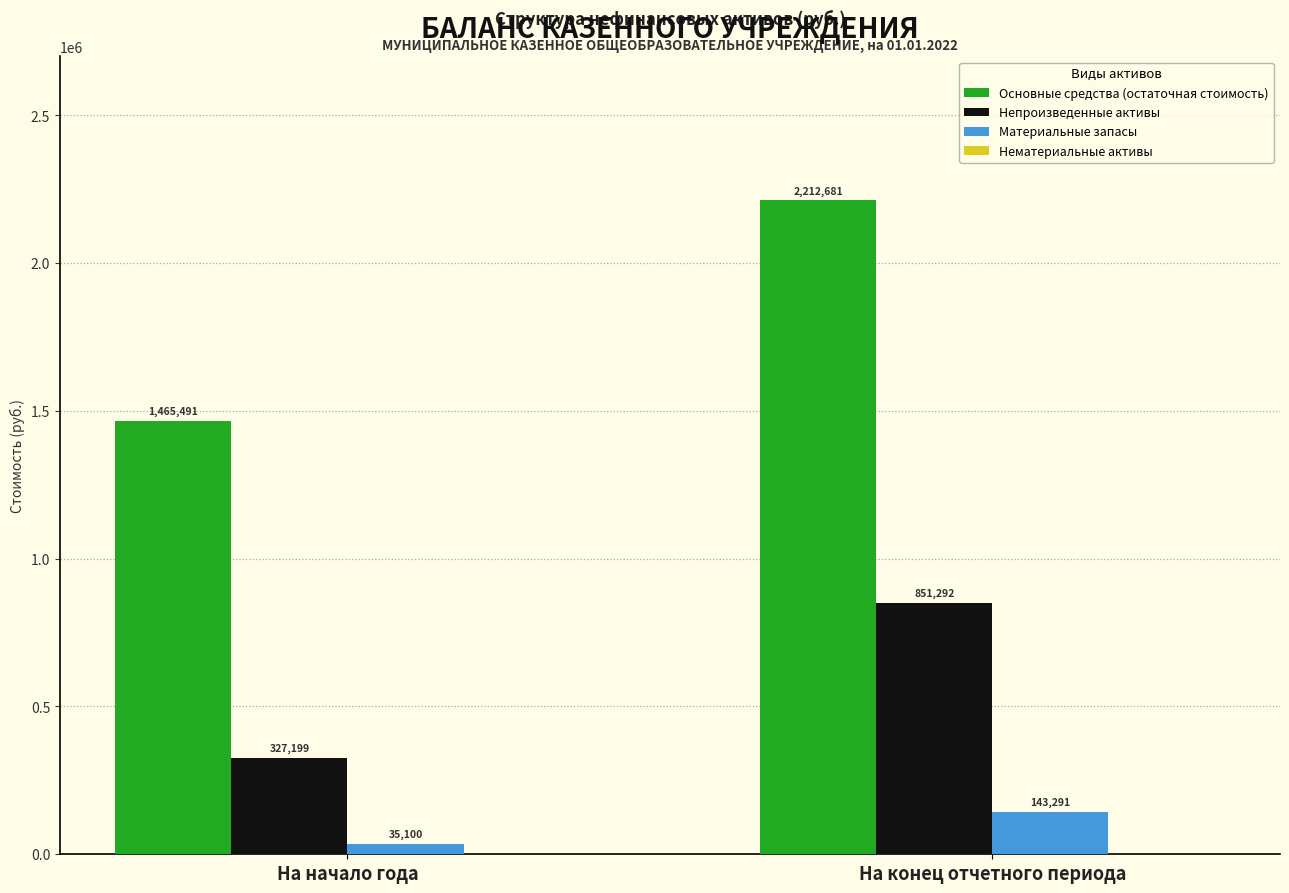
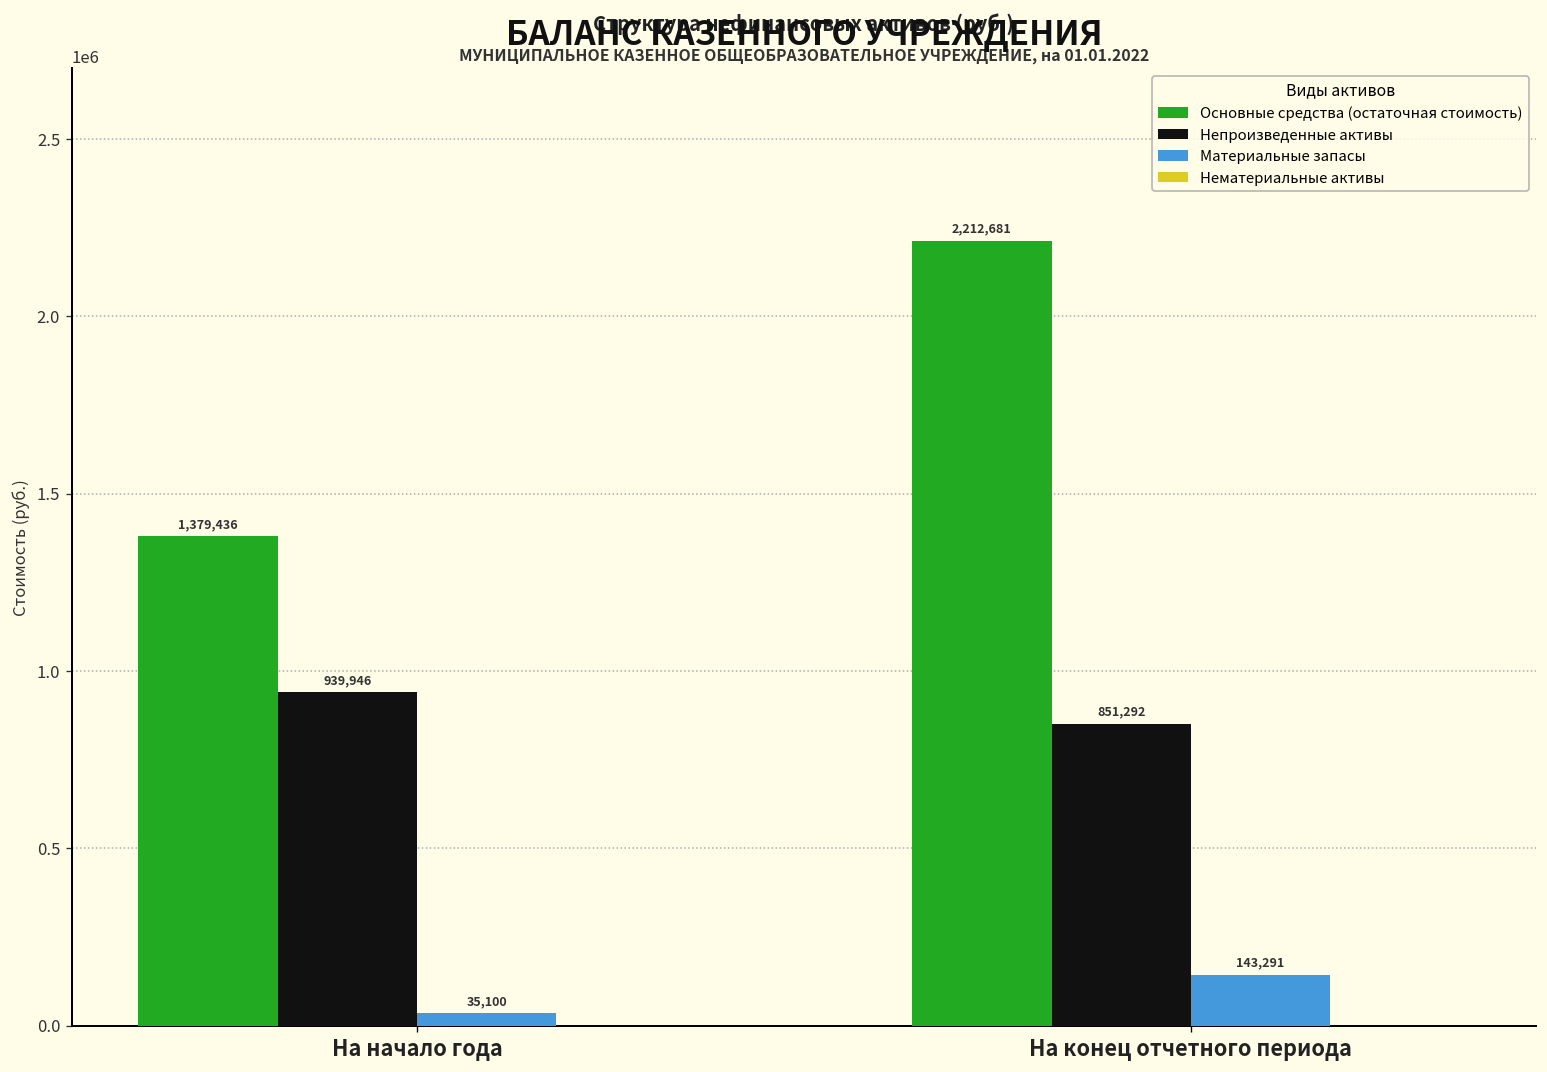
  {
    "Основные средства (остаточная стоимость)": {
-     "На начало года": "1,465,491",
+     "На начало года": "1,379,436",
      "На конец отчетного периода": "2,212,681"
    },
    "Непроизведенные активы": {
-     "На начало года": "327,199",
+     "На начало года": "939,946",
      "На конец отчетного периода": "851,292"
    },
    "Материальные запасы": {
      "На начало года": "35,100",
      "На конец отчетного периода": "143,291"
    },
    "Нематериальные активы": {
      "На начало года": "0",
      "На конец отчетного периода": "0"
    }
  }
